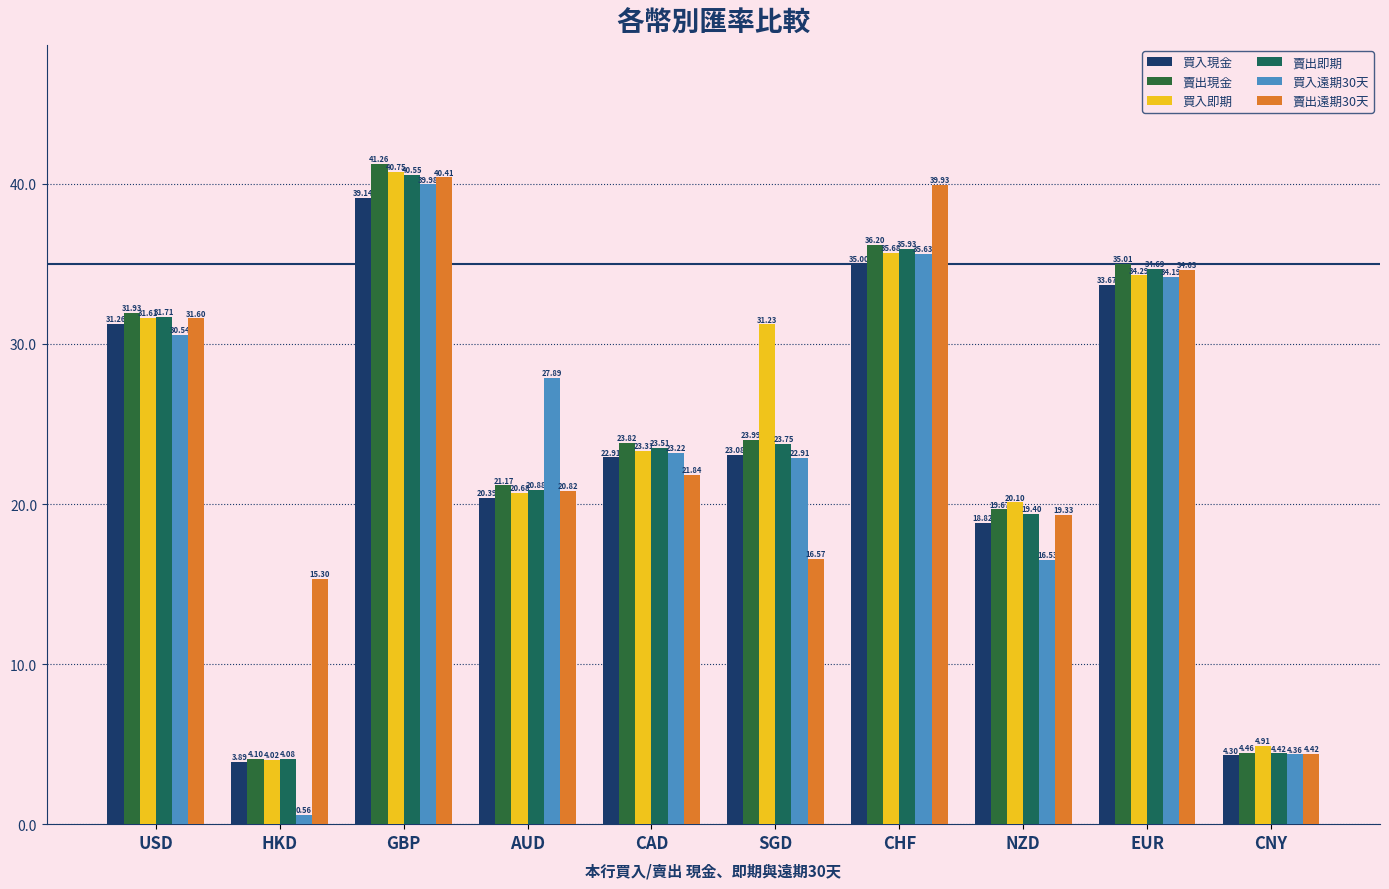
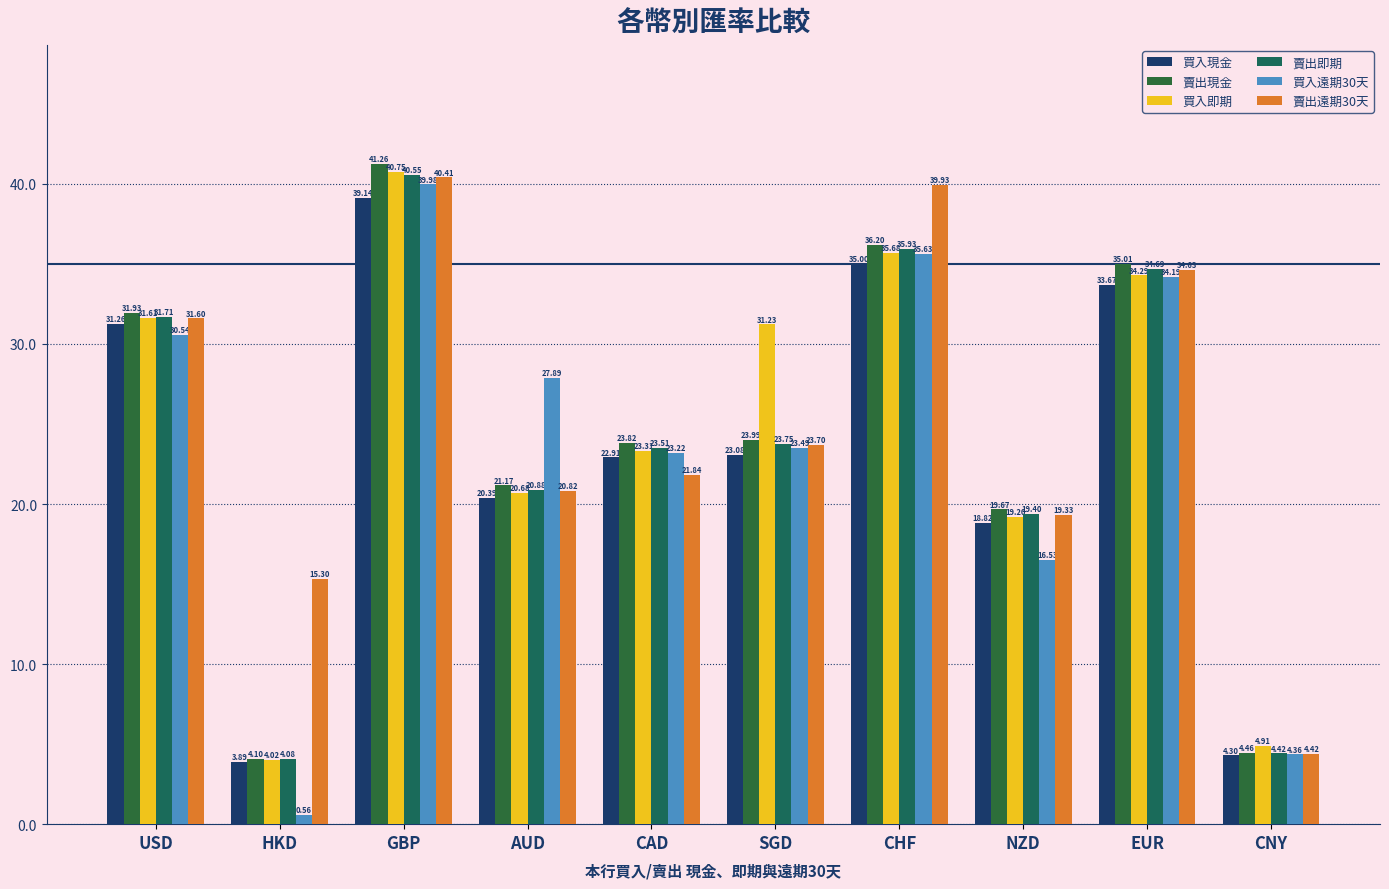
  {
    "買入即期": {
      "HKD": 4.02,
      "GBP": 40.75,
      "AUD": 20.68,
      "CAD": 23.31,
      "SGD": 31.23,
      "CHF": 35.68,
-     "NZD": 20.10,
+     "NZD": 19.20,
      "EUR": 34.29,
      "CNY": 4.91
    },
    "買入遠期30天": {
      "USD": 30.54,
      "HKD": 0.56,
      "GBP": 39.98,
      "AUD": 27.89,
      "CAD": 23.22,
-     "SGD": 22.91,
+     "SGD": 23.49,
      "CHF": 35.63,
      "NZD": 16.53,
      "EUR": 34.19,
      "CNY": 4.36
    },
    "賣出遠期30天": {
      "USD": 31.60,
      "HKD": 15.30,
      "GBP": 40.41,
      "AUD": 20.82,
      "CAD": 21.84,
-     "SGD": 16.57,
+     "SGD": 23.70,
      "CHF": 39.93,
      "NZD": 19.33,
      "EUR": 34.63,
      "CNY": 4.42
    }
  }
